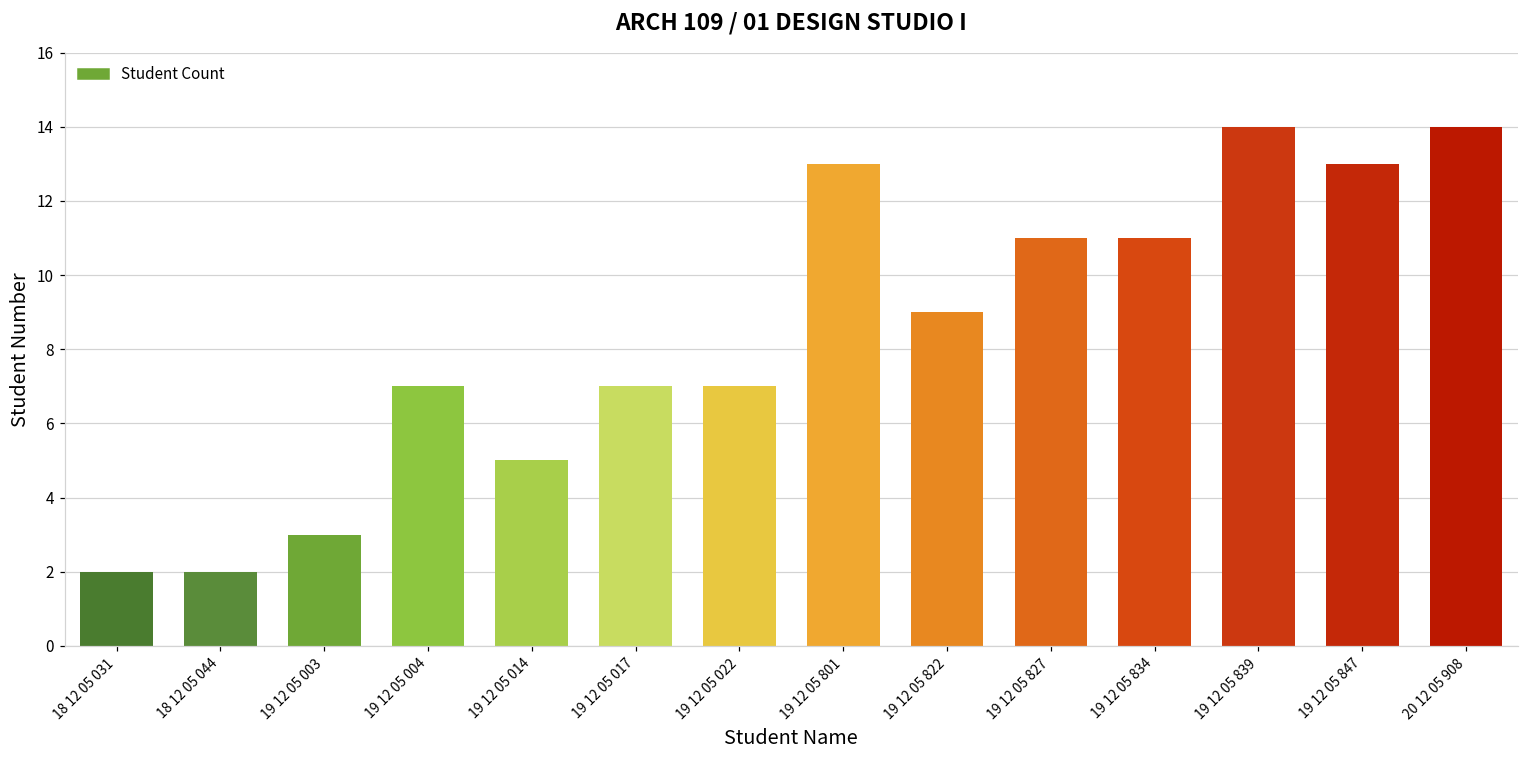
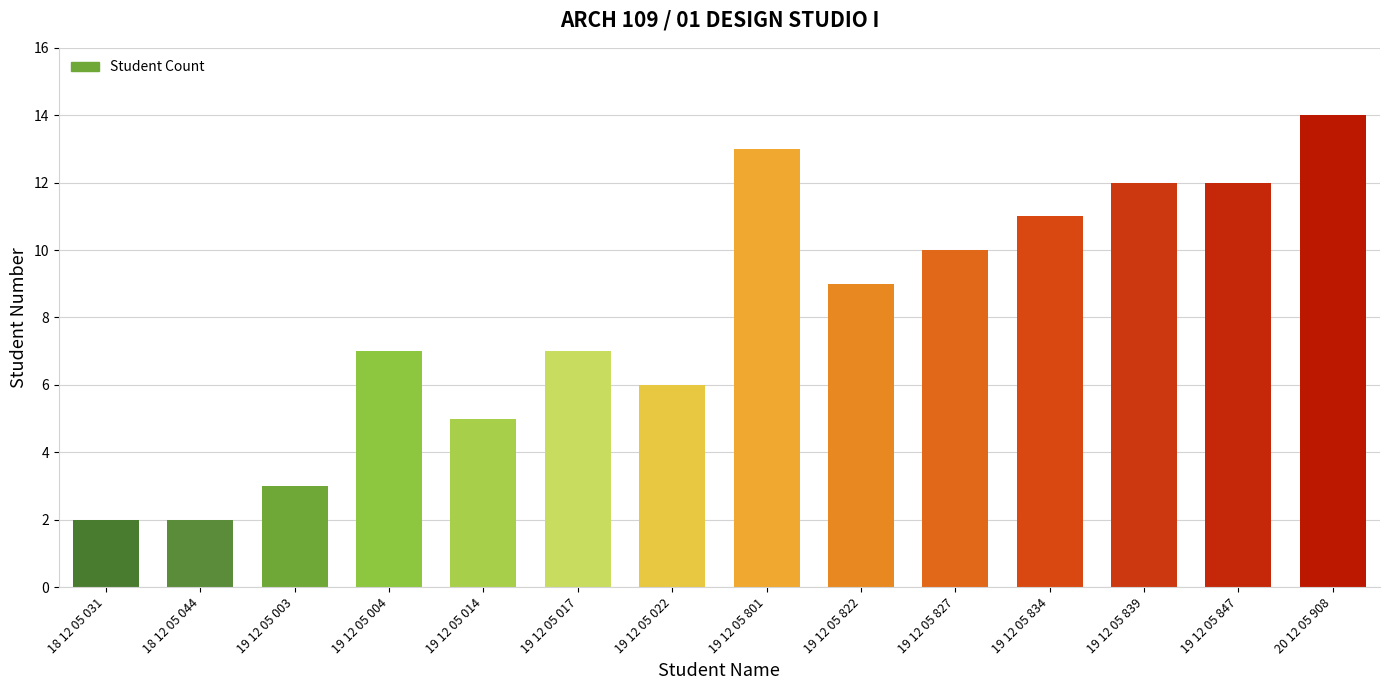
  {
    "18 12 05 031": 2,
    "18 12 05 044": 2,
    "19 12 05 003": 3,
    "19 12 05 004": 7,
    "19 12 05 014": 5,
    "19 12 05 017": 7,
-   "19 12 05 022": 7,
+   "19 12 05 022": 6,
    "19 12 05 801": 13,
    "19 12 05 822": 9,
-   "19 12 05 827": 11,
+   "19 12 05 827": 10,
    "19 12 05 834": 11,
-   "19 12 05 839": 14,
-   "19 12 05 847": 13,
+   "19 12 05 839": 12,
+   "19 12 05 847": 12,
    "20 12 05 908": 14
  }
